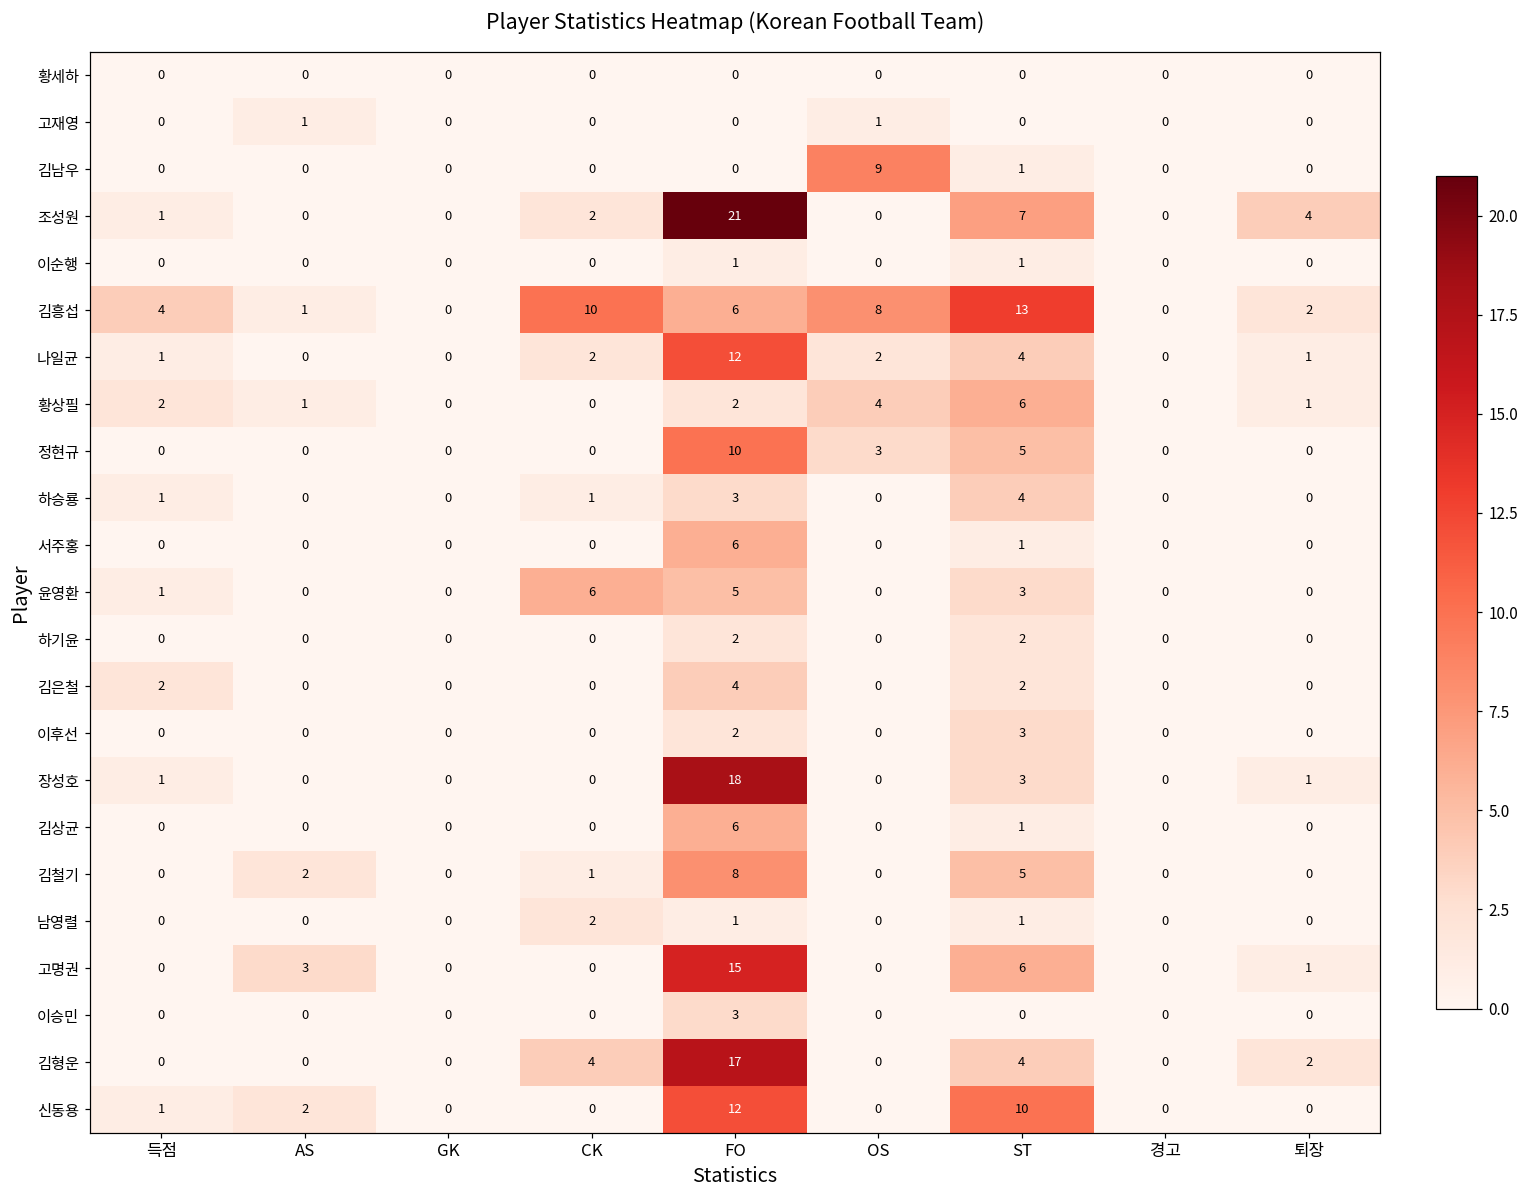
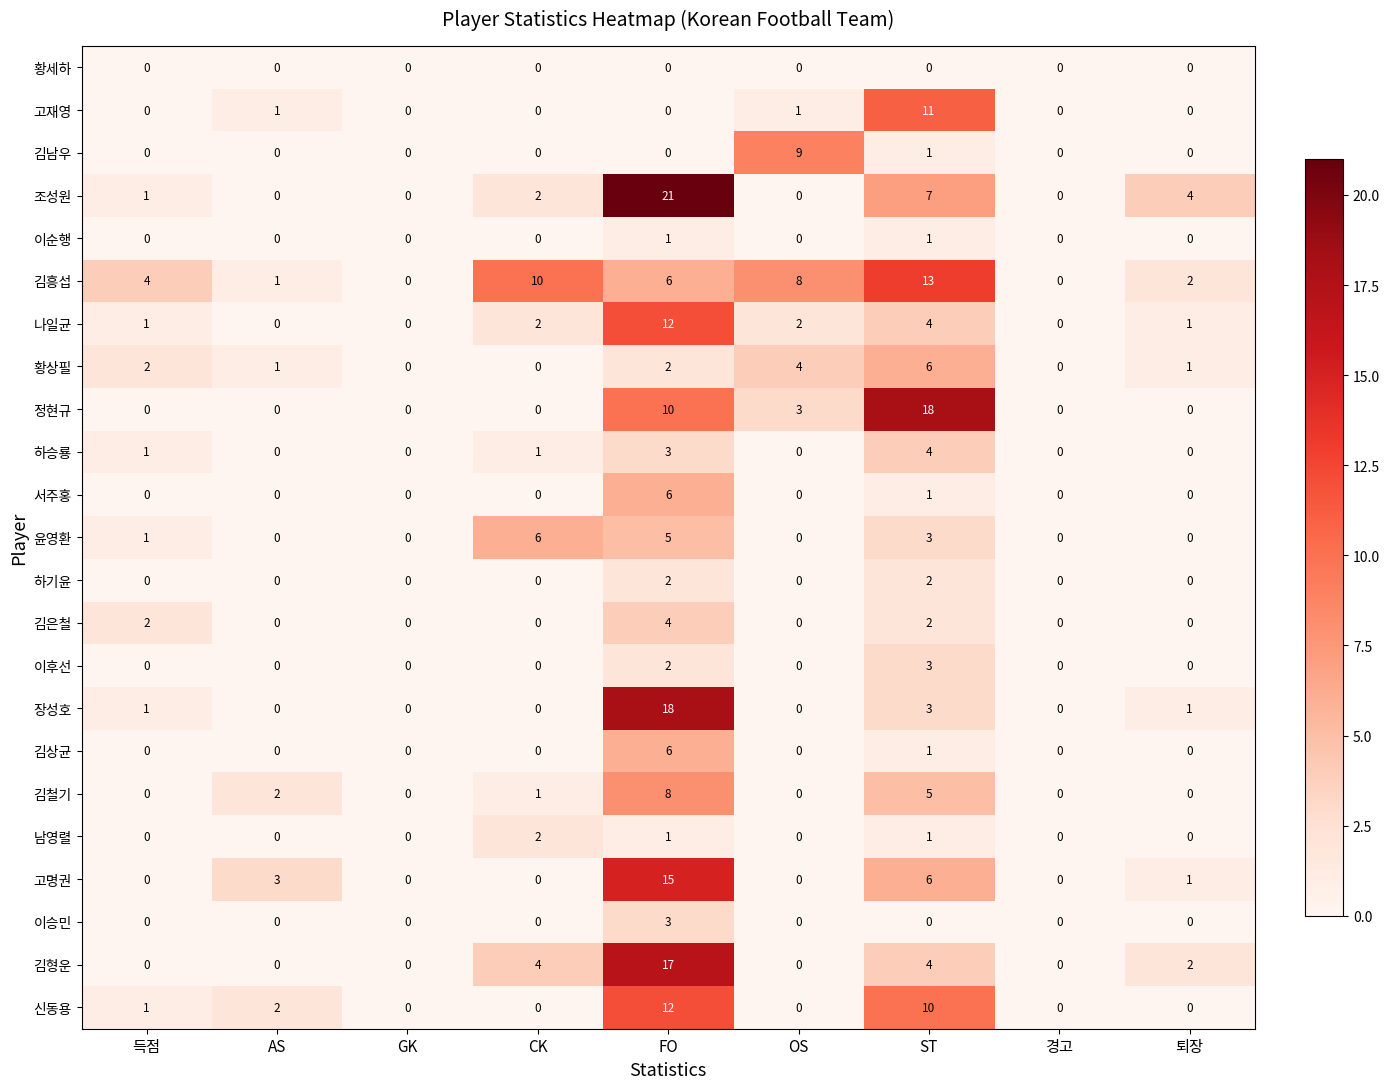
  {
    "고재영": {
      "득점": 0,
      "AS": 1,
      "GK": 0,
      "CK": 0,
      "FO": 0,
      "OS": 1,
-     "ST": 0,
+     "ST": 11,
      "경고": 0,
      "퇴장": 0
    },
    "정현규": {
      "득점": 0,
      "AS": 0,
      "GK": 0,
      "CK": 0,
      "FO": 10,
      "OS": 3,
-     "ST": 5,
+     "ST": 18,
      "경고": 0,
      "퇴장": 0
    }
  }
